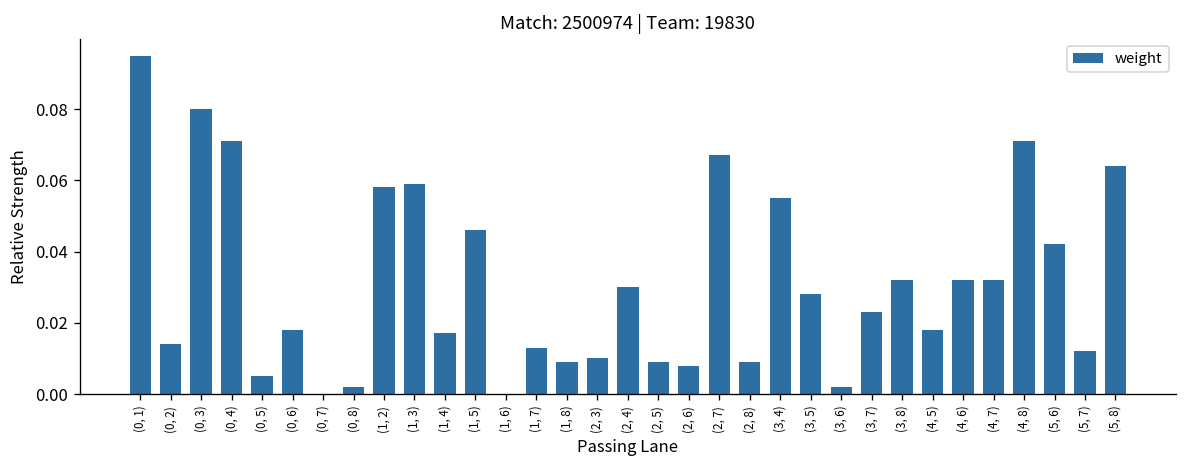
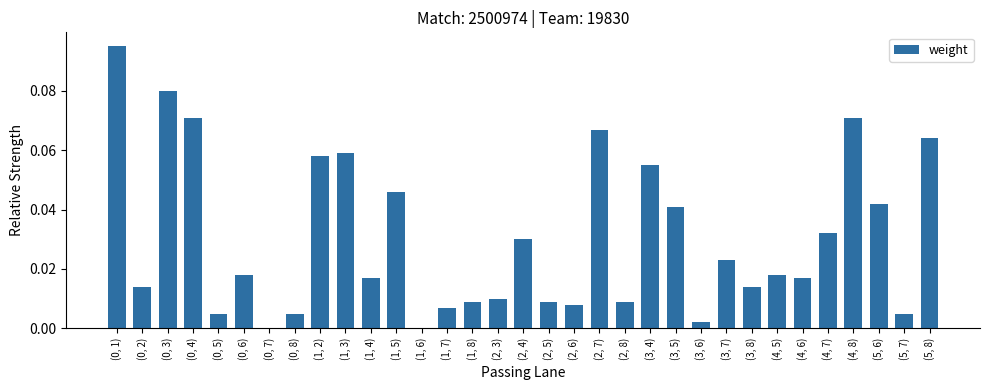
  {
    "(0, 1)": 0.095,
    "(0, 2)": 0.014,
    "(0, 3)": 0.080,
    "(0, 4)": 0.071,
    "(0, 5)": 0.005,
    "(0, 6)": 0.018,
    "(0, 7)": 0.000,
-   "(0, 8)": 0.002,
+   "(0, 8)": 0.005,
    "(1, 2)": 0.058,
    "(1, 3)": 0.059,
    "(1, 4)": 0.017,
    "(1, 5)": 0.046,
    "(1, 6)": 0.000,
-   "(1, 7)": 0.013,
+   "(1, 7)": 0.007,
    "(1, 8)": 0.009,
    "(2, 3)": 0.010,
    "(2, 4)": 0.030,
    "(2, 5)": 0.009,
    "(2, 6)": 0.008,
    "(2, 7)": 0.067,
    "(2, 8)": 0.009,
    "(3, 4)": 0.055,
-   "(3, 5)": 0.028,
+   "(3, 5)": 0.041,
    "(3, 6)": 0.002,
    "(3, 7)": 0.023,
-   "(3, 8)": 0.032,
+   "(3, 8)": 0.014,
    "(4, 5)": 0.018,
-   "(4, 6)": 0.032,
+   "(4, 6)": 0.017,
    "(4, 7)": 0.032,
    "(4, 8)": 0.071,
    "(5, 6)": 0.042,
-   "(5, 7)": 0.012,
+   "(5, 7)": 0.005,
    "(5, 8)": 0.064
  }
